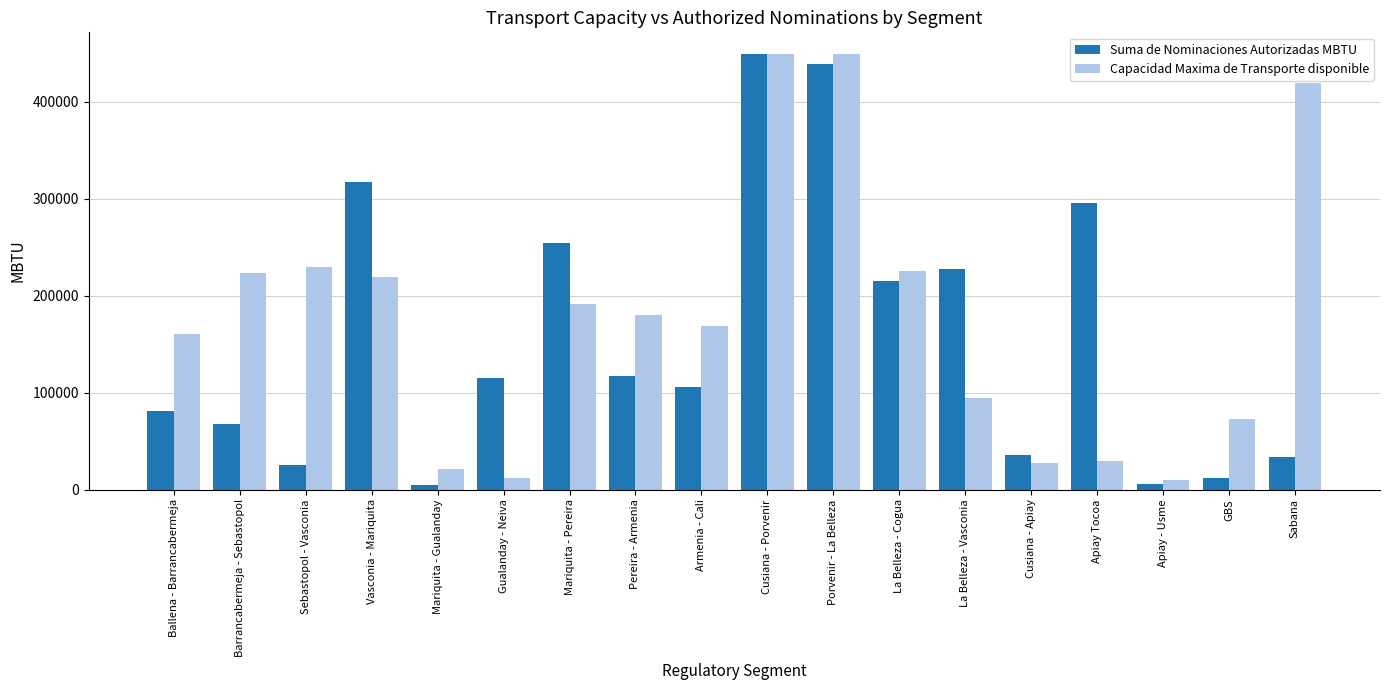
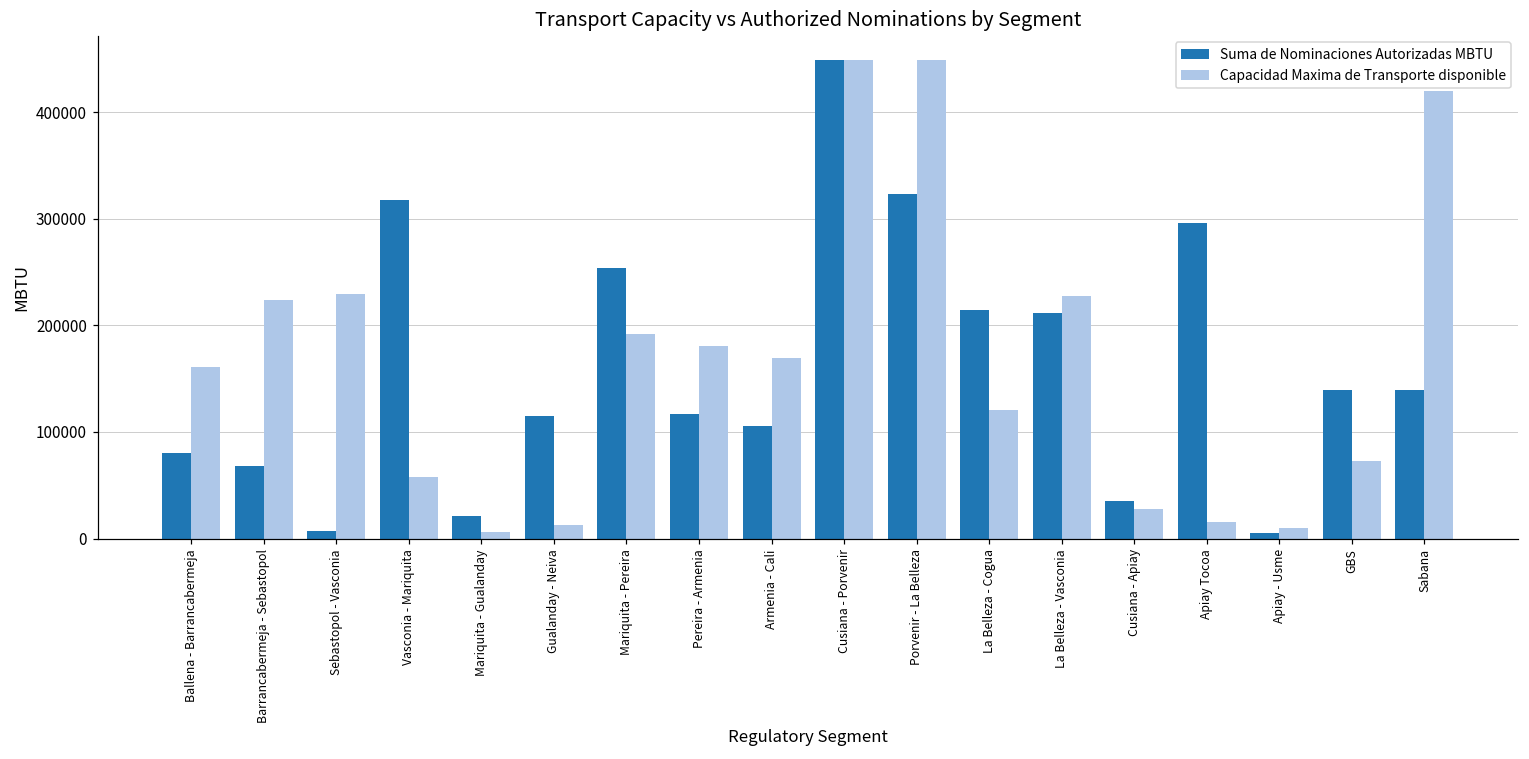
  {
    "Suma de Nominaciones Autorizadas MBTU": {
      "Ballena - Barrancabermeja": 80000,
      "Barrancabermeja - Sebastopol": 70000,
-     "Sebastopol - Vasconia": 20000,
+     "Sebastopol - Vasconia": 10000,
      "Vasconia - Mariquita": 320000,
-     "Mariquita - Gualanday": 10000,
+     "Mariquita - Gualanday": 20000,
      "Gualanday - Neiva": 110000,
      "Mariquita - Pereira": 250000,
      "Pereira - Armenia": 120000,
      "Armenia - Cali": 110000,
      "Cusiana - Porvenir": 450000,
-     "Porvenir - La Belleza": 440000,
+     "Porvenir - La Belleza": 320000,
      "La Belleza - Cogua": 210000,
-     "La Belleza - Vasconia": 230000,
+     "La Belleza - Vasconia": 210000,
      "Cusiana - Apiay": 40000,
      "Apiay Tocoa": 300000,
      "Apiay - Usme": 10000,
-     "GBS": 10000,
-     "Sabana": 30000
+     "GBS": 140000,
+     "Sabana": 140000
    },
    "Capacidad Maxima de Transporte disponible": {
      "Ballena - Barrancabermeja": 160000,
      "Barrancabermeja - Sebastopol": 220000,
      "Sebastopol - Vasconia": 230000,
-     "Vasconia - Mariquita": 220000,
-     "Mariquita - Gualanday": 20000,
+     "Vasconia - Mariquita": 60000,
+     "Mariquita - Gualanday": 10000,
      "Gualanday - Neiva": 10000,
      "Mariquita - Pereira": 190000,
      "Pereira - Armenia": 180000,
      "Armenia - Cali": 170000,
      "Cusiana - Porvenir": 450000,
      "Porvenir - La Belleza": 450000,
-     "La Belleza - Cogua": 230000,
-     "La Belleza - Vasconia": 90000,
+     "La Belleza - Cogua": 120000,
+     "La Belleza - Vasconia": 230000,
      "Cusiana - Apiay": 30000,
-     "Apiay Tocoa": 30000,
+     "Apiay Tocoa": 20000,
      "Apiay - Usme": 10000,
      "GBS": 70000,
      "Sabana": 420000
    }
  }
